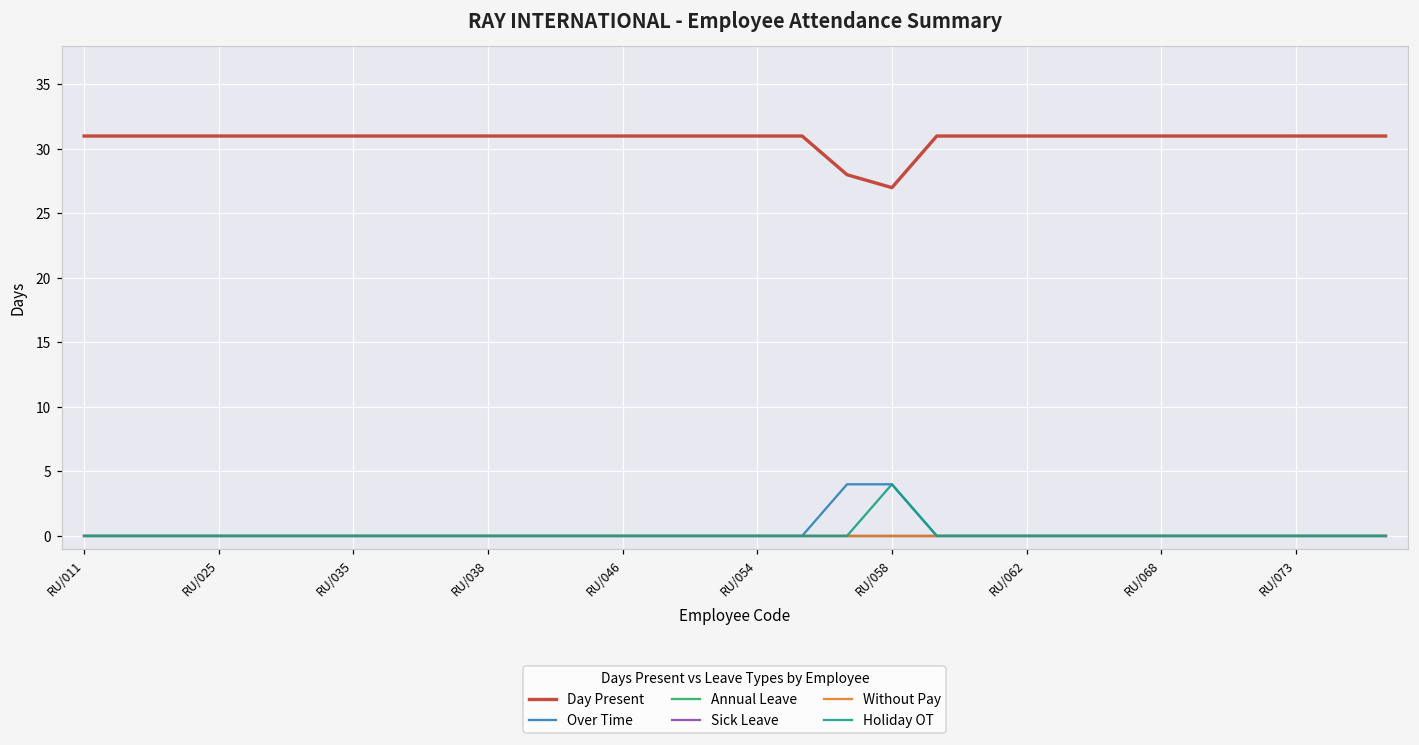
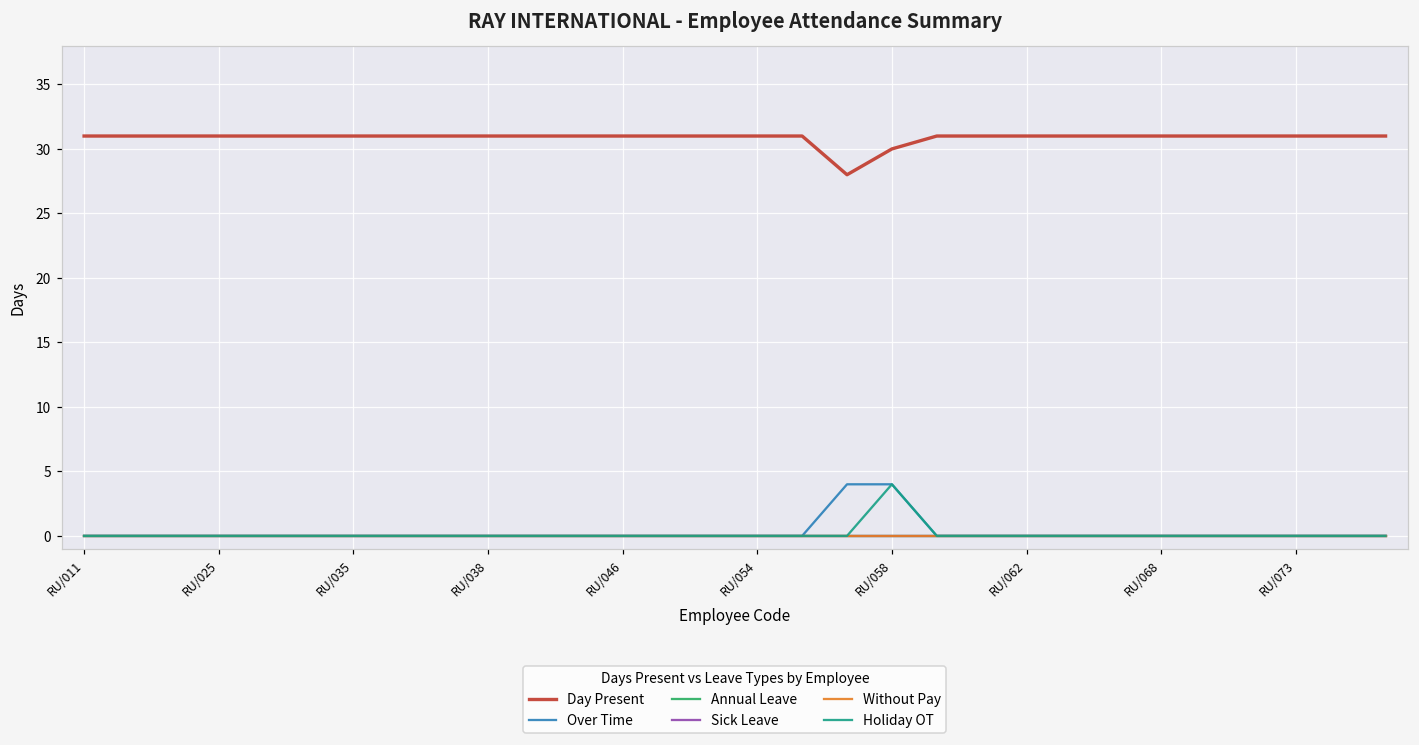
  {
    "Day Present": {
      "RU/011": 31,
      "RU/025": 31,
      "RU/035": 31,
      "RU/038": 31,
      "RU/046": 31,
      "RU/054": 31,
-     "RU/058": 27,
+     "RU/058": 30,
      "RU/062": 31,
      "RU/068": 31,
      "RU/073": 31
    },
    "Without Pay": {
      "RU/058": 0
    }
  }
